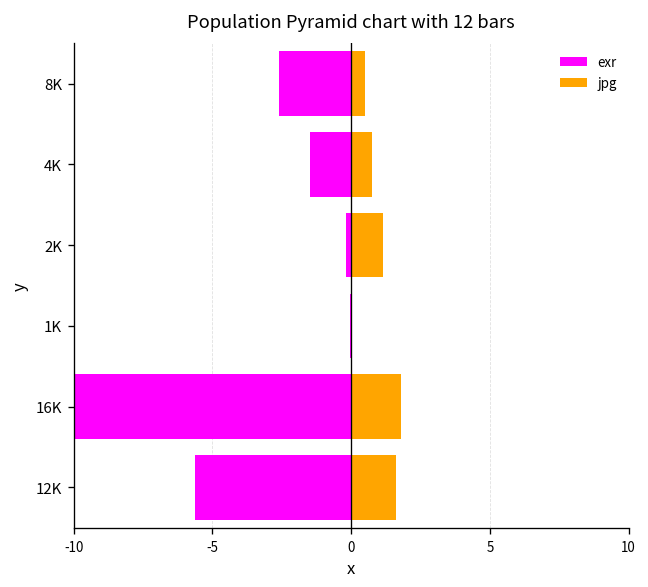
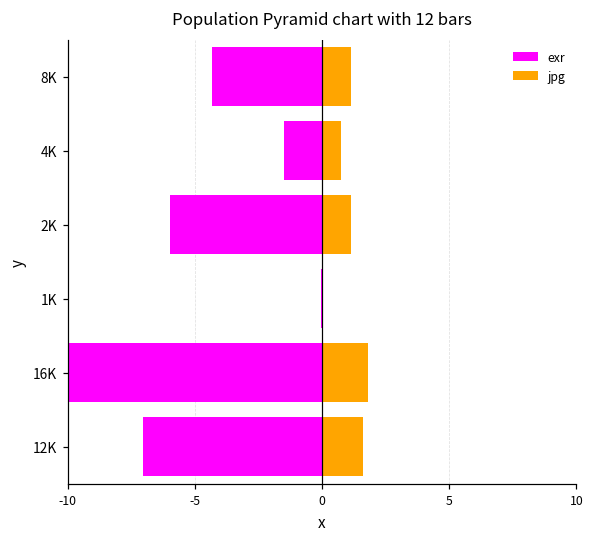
  {
    "exr": {
-     "8K": -2.6,
+     "8K": -4.3,
      "4K": -1.5,
-     "2K": -0.2,
+     "2K": -6.0,
      "16K": -10.0,
-     "12K": -5.6
+     "12K": -7.0
    },
    "jpg": {
-     "8K": 0.5,
+     "8K": 1.1,
      "4K": 0.8,
      "2K": 1.2,
      "16K": 1.8,
      "12K": 1.6
    }
  }
